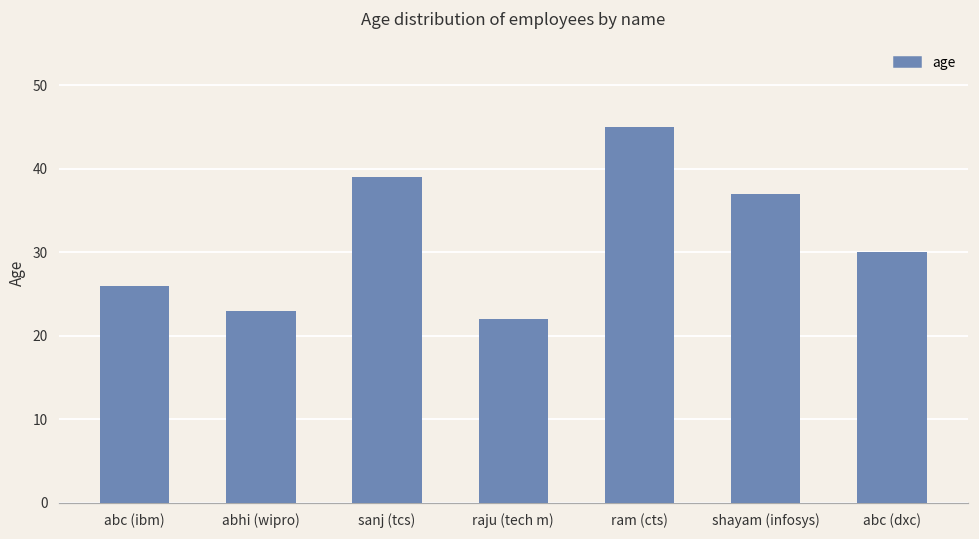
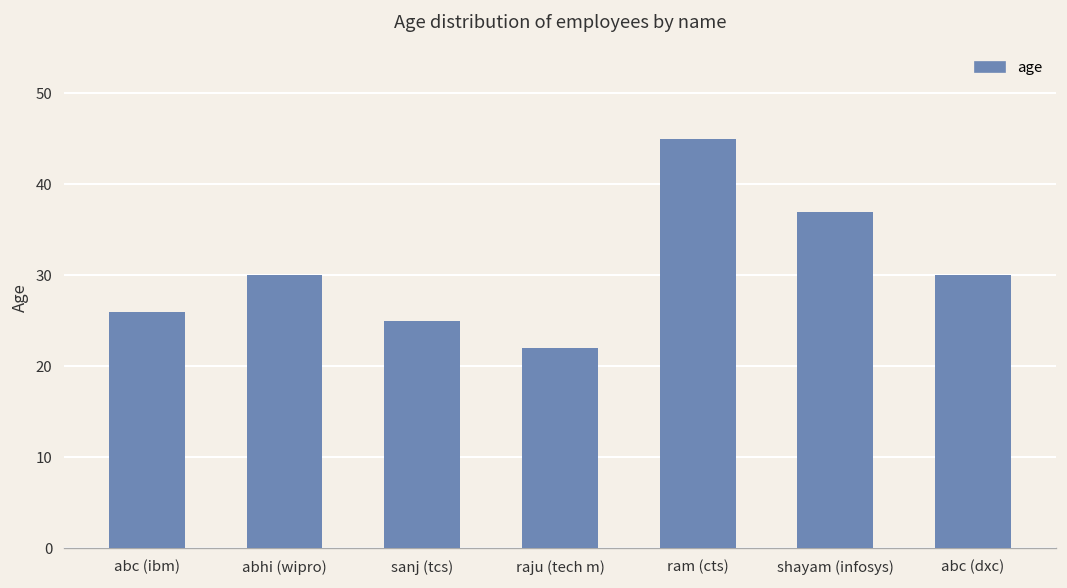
  {
    "abc (ibm)": 26,
-   "abhi (wipro)": 23,
-   "sanj (tcs)": 39,
+   "abhi (wipro)": 30,
+   "sanj (tcs)": 25,
    "raju (tech m)": 22,
    "ram (cts)": 45,
    "shayam (infosys)": 37,
    "abc (dxc)": 30
  }
